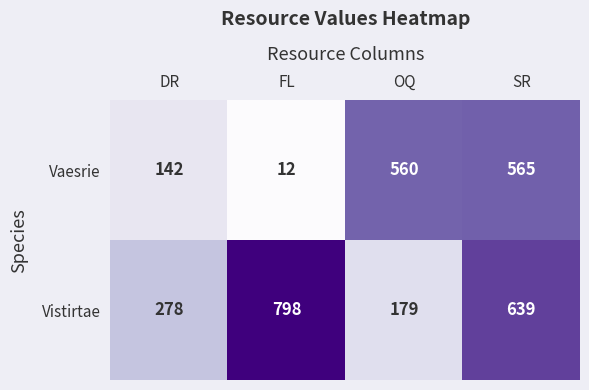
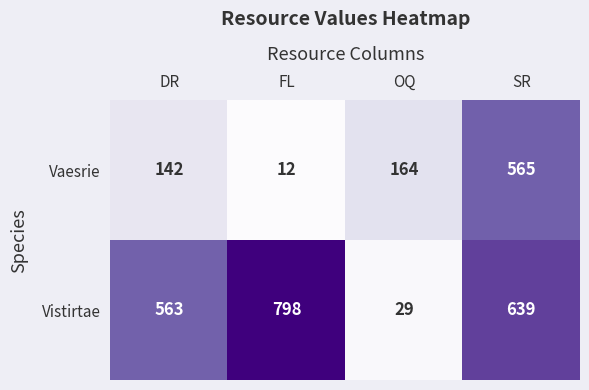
  {
    "Vaesrie": {
      "DR": 142,
      "FL": 12,
-     "OQ": 560,
+     "OQ": 164,
      "SR": 565
    },
    "Vistirtae": {
-     "DR": 278,
+     "DR": 563,
      "FL": 798,
-     "OQ": 179,
+     "OQ": 29,
      "SR": 639
    }
  }
